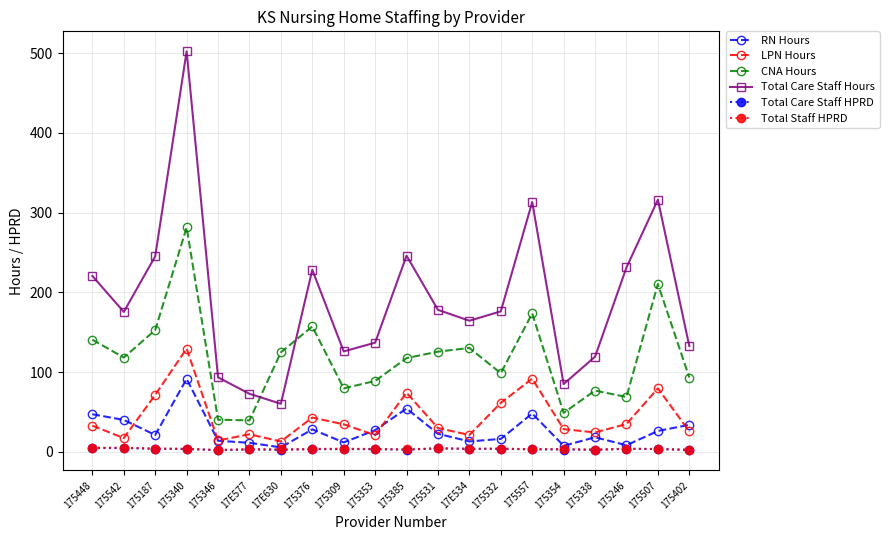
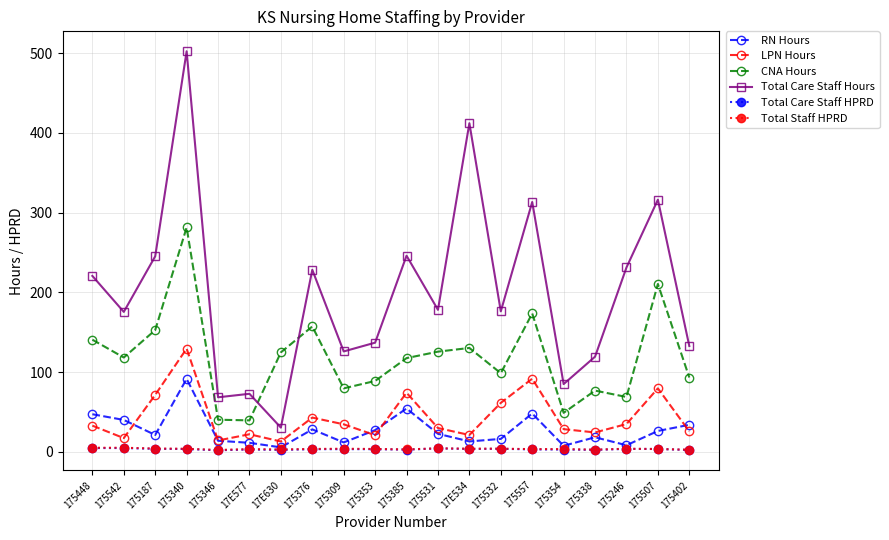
  {
    "CNA Hours": {
      "175448": 140,
      "175542": 120,
      "175187": 150,
      "175340": 280,
      "175346": 40,
      "17E577": 40,
      "17E630": 120,
      "175376": 160,
      "175309": 80,
      "175353": 90,
      "175385": 120,
      "175531": 130,
      "17E534": 130,
      "175532": 100,
      "175557": 170,
      "175354": 50,
      "175338": 80,
      "175246": 70,
      "175507": 210,
      "175402": 90
    },
    "Total Care Staff Hours": {
      "175448": 220,
      "175542": 180,
      "175187": 250,
      "175340": 500,
-     "175346": 90,
+     "175346": 70,
      "17E577": 70,
-     "17E630": 60,
+     "17E630": 30,
      "175376": 230,
      "175309": 130,
      "175353": 140,
      "175385": 250,
      "175531": 180,
-     "17E534": 160,
+     "17E534": 410,
      "175532": 180,
      "175557": 310,
      "175354": 80,
      "175338": 120,
      "175246": 230,
      "175507": 320,
      "175402": 130
    }
  }
